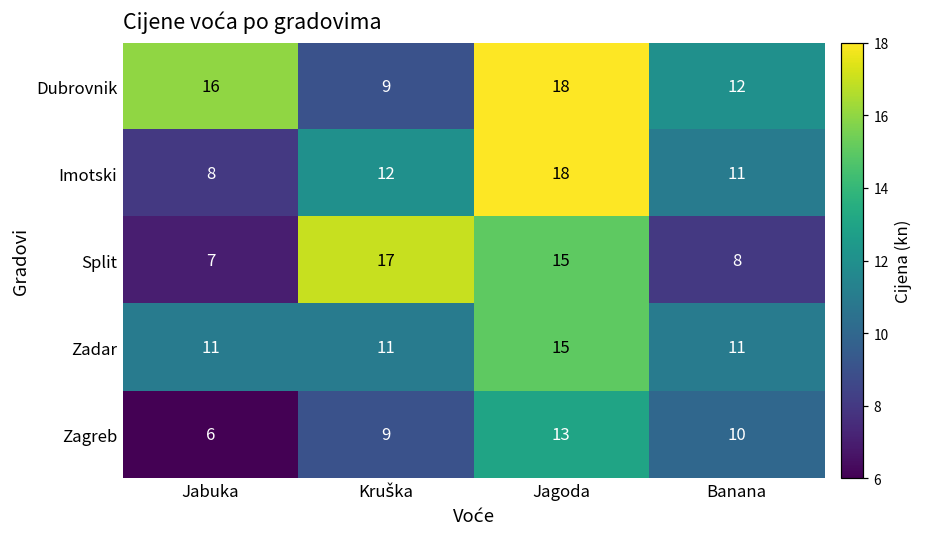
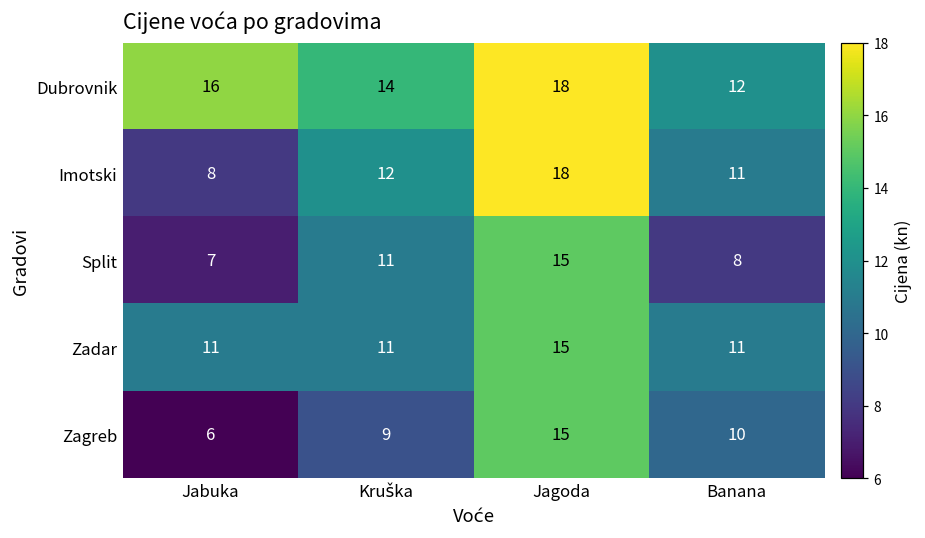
  {
    "Dubrovnik": {
      "Jabuka": 16,
-     "Kruška": 9,
+     "Kruška": 14,
      "Jagoda": 18,
      "Banana": 12
    },
    "Imotski": {
      "Jabuka": 8,
      "Kruška": 12,
      "Jagoda": 18,
      "Banana": 11
    },
    "Split": {
      "Jabuka": 7,
-     "Kruška": 17,
+     "Kruška": 11,
      "Jagoda": 15,
      "Banana": 8
    },
    "Zadar": {
      "Jabuka": 11,
      "Kruška": 11,
      "Jagoda": 15,
      "Banana": 11
    },
    "Zagreb": {
      "Jabuka": 6,
      "Kruška": 9,
-     "Jagoda": 13,
+     "Jagoda": 15,
      "Banana": 10
    }
  }
